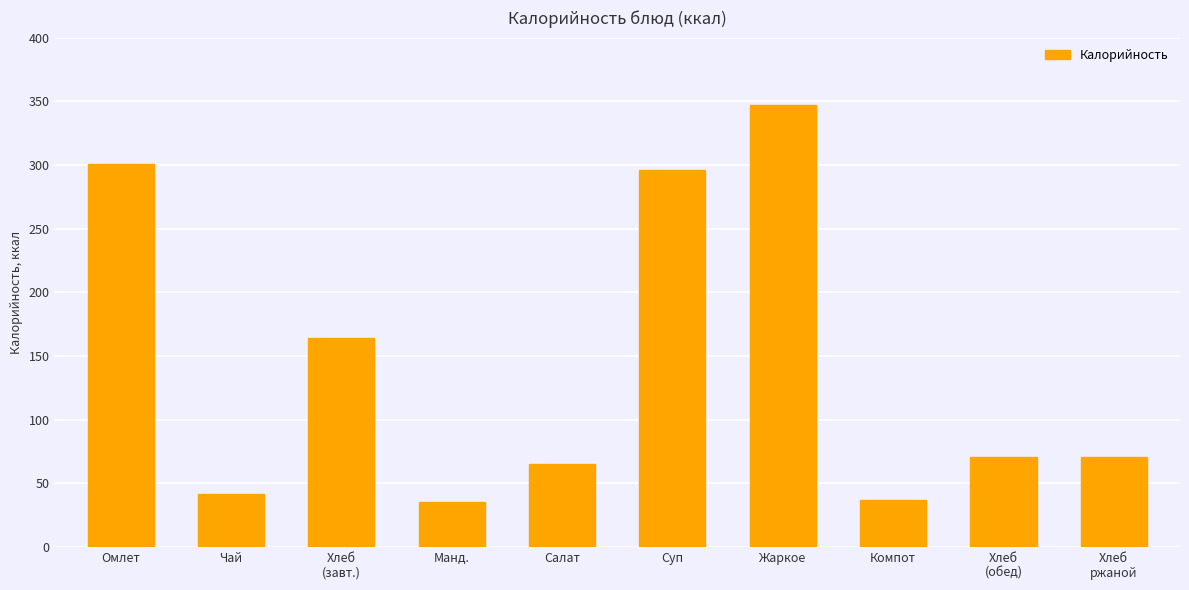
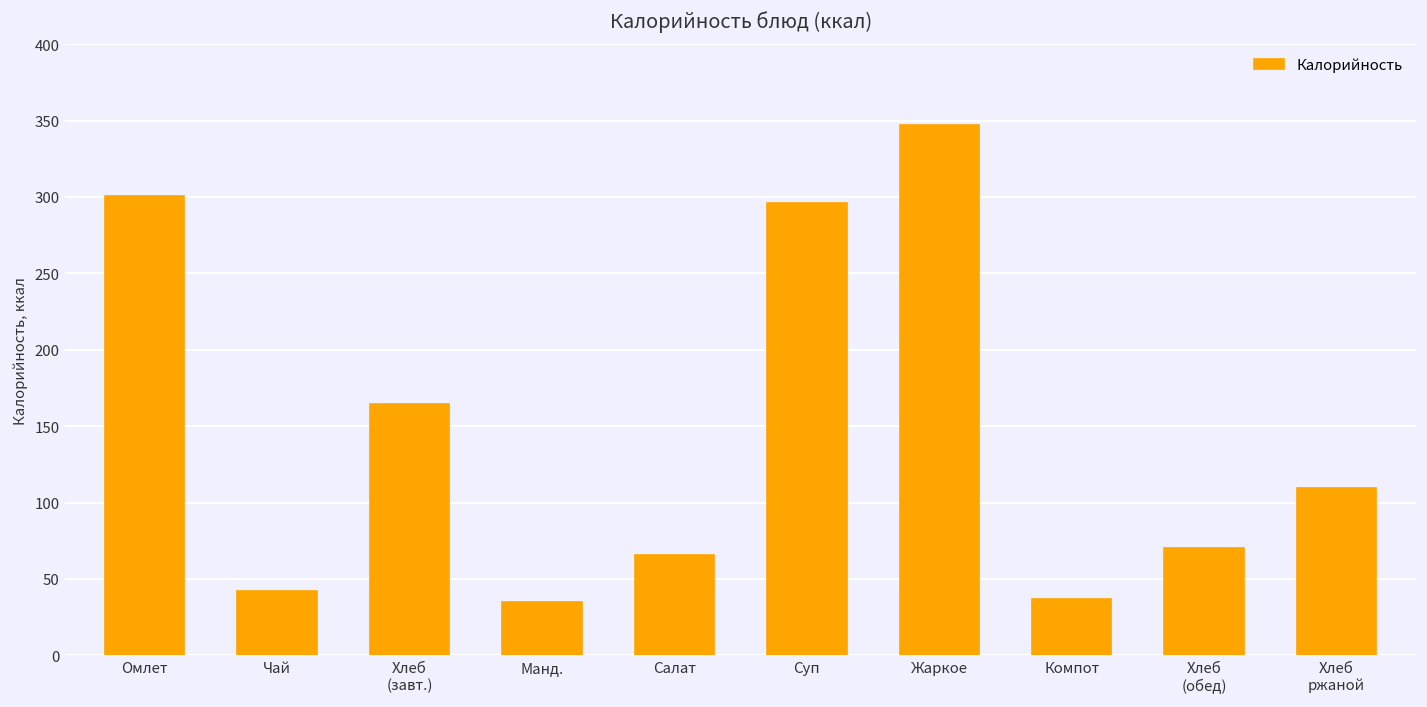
  {
    "Омлет": 301,
    "Чай": 42,
    "Хлеб (завт.)": 164,
    "Манд.": 35,
    "Салат": 66,
    "Суп": 296,
    "Жаркое": 347,
    "Компот": 37,
    "Хлеб (обед)": 70,
-   "Хлеб ржаной": 70
+   "Хлеб ржаной": 109
  }
